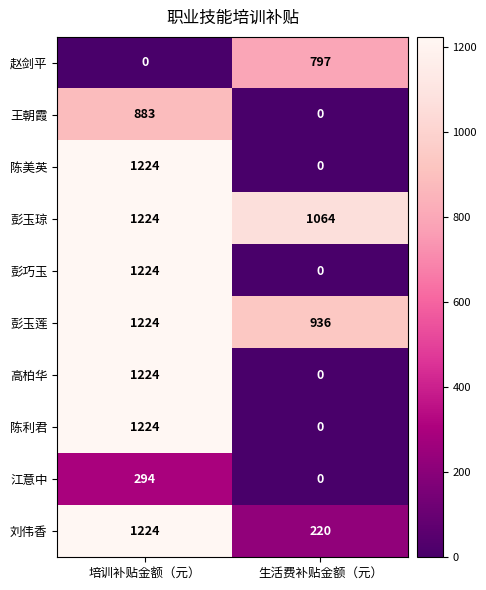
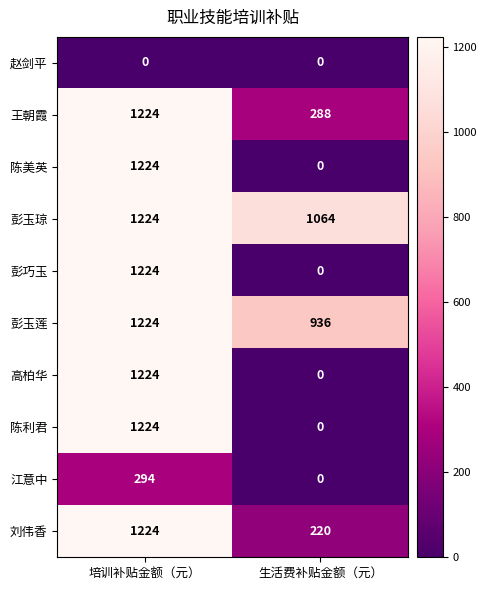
  {
    "赵剑平": {
      "培训补贴金额（元）": 0,
-     "生活费补贴金额（元）": 797
+     "生活费补贴金额（元）": 0
    },
    "王朝霞": {
-     "培训补贴金额（元）": 883,
-     "生活费补贴金额（元）": 0
+     "培训补贴金额（元）": 1224,
+     "生活费补贴金额（元）": 288
    },
    "陈美英": {
      "培训补贴金额（元）": 1224,
      "生活费补贴金额（元）": 0
    },
    "彭玉琼": {
      "培训补贴金额（元）": 1224,
      "生活费补贴金额（元）": 1064
    },
    "彭巧玉": {
      "培训补贴金额（元）": 1224,
      "生活费补贴金额（元）": 0
    },
    "彭玉莲": {
      "培训补贴金额（元）": 1224,
      "生活费补贴金额（元）": 936
    },
    "高柏华": {
      "培训补贴金额（元）": 1224,
      "生活费补贴金额（元）": 0
    },
    "陈利君": {
      "培训补贴金额（元）": 1224,
      "生活费补贴金额（元）": 0
    },
    "江意中": {
      "培训补贴金额（元）": 294,
      "生活费补贴金额（元）": 0
    },
    "刘伟香": {
      "培训补贴金额（元）": 1224,
      "生活费补贴金额（元）": 220
    }
  }
